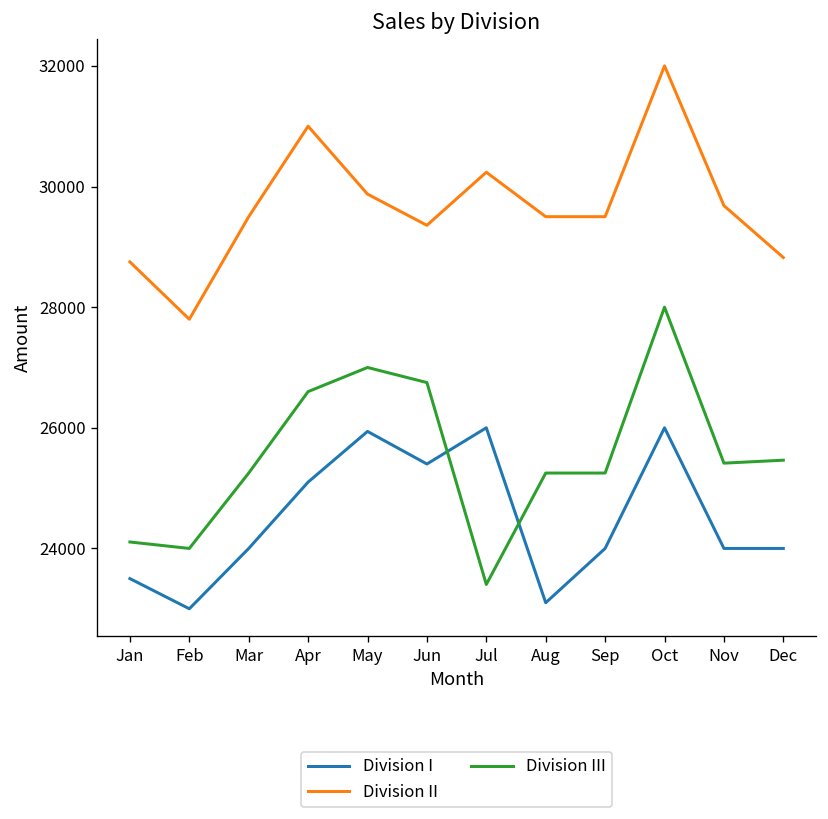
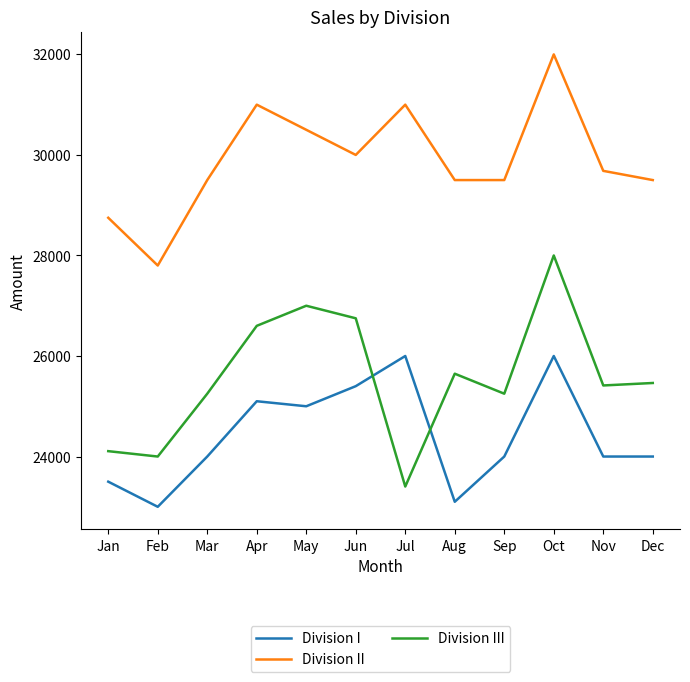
  {
    "Division I": {
      "Jan": 23500,
      "Feb": 23000,
      "Mar": 24000,
      "Apr": 25100,
-     "May": 25900,
+     "May": 25000,
      "Jun": 25400,
      "Jul": 26000,
      "Aug": 23100,
      "Sep": 24000,
      "Oct": 26000,
      "Nov": 24000,
      "Dec": 24000
    },
    "Division II": {
      "Jan": 28800,
      "Feb": 27800,
      "Mar": 29500,
      "Apr": 31000,
-     "May": 29900,
-     "Jun": 29400,
-     "Jul": 30200,
+     "May": 30500,
+     "Jun": 30000,
+     "Jul": 31000,
      "Aug": 29500,
      "Sep": 29500,
      "Oct": 32000,
      "Nov": 29700,
-     "Dec": 28800
+     "Dec": 29500
    },
    "Division III": {
      "Jan": 24100,
      "Feb": 24000,
      "Mar": 25300,
      "Apr": 26600,
      "May": 27000,
      "Jun": 26800,
      "Jul": 23400,
-     "Aug": 25300,
+     "Aug": 25600,
      "Sep": 25300,
      "Oct": 28000,
      "Nov": 25400,
      "Dec": 25500
    }
  }
